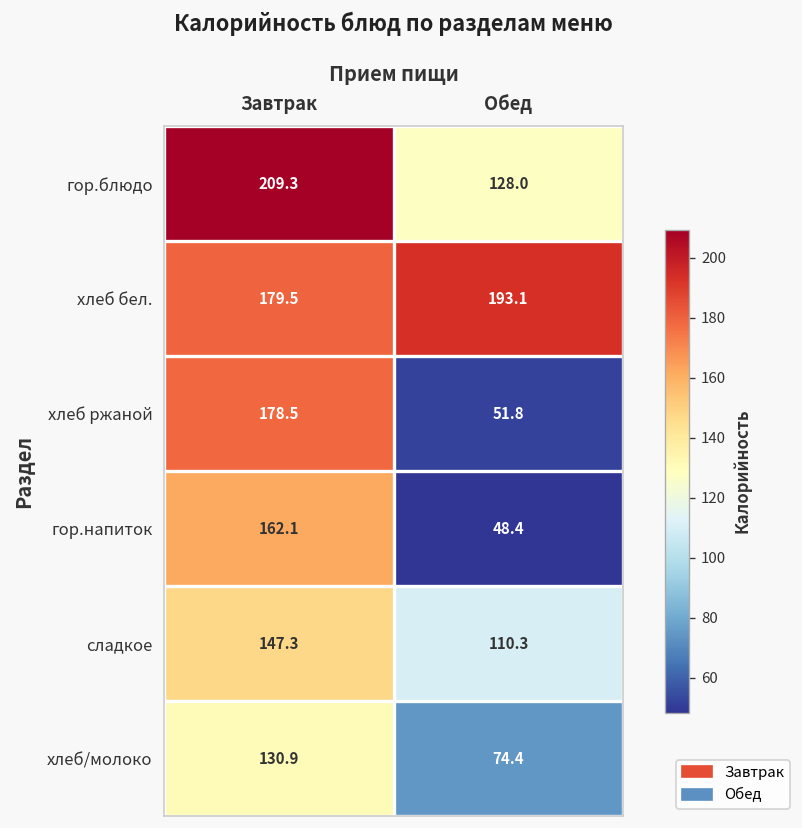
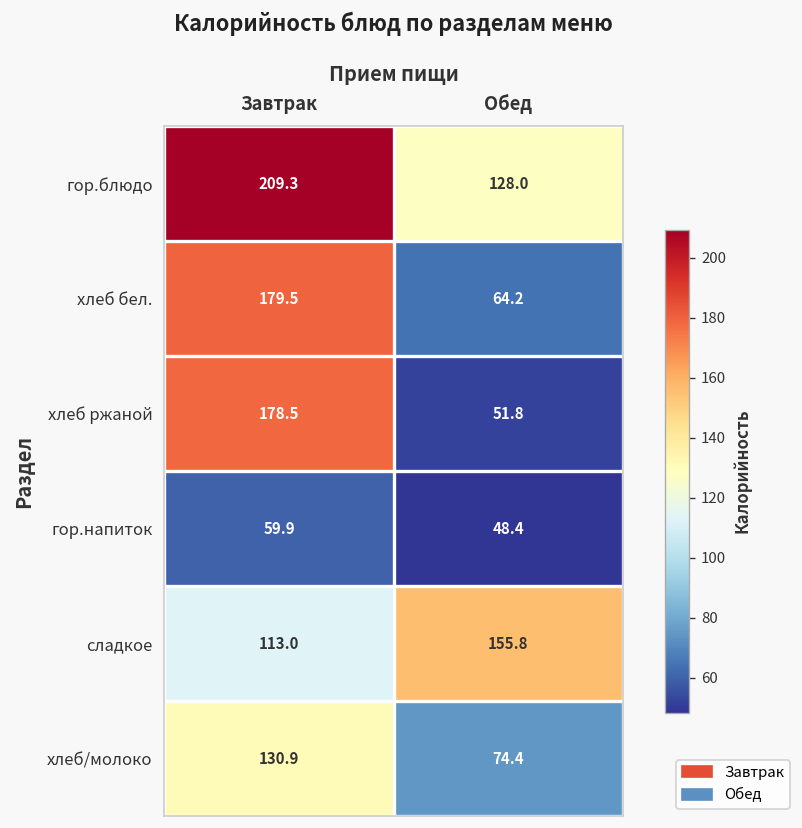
  {
    "гор.блюдо": {
      "Завтрак": 209.3,
      "Обед": 128.0
    },
    "хлеб бел.": {
      "Завтрак": 179.5,
-     "Обед": 193.1
+     "Обед": 64.2
    },
    "хлеб ржаной": {
      "Завтрак": 178.5,
      "Обед": 51.8
    },
    "гор.напиток": {
-     "Завтрак": 162.1,
+     "Завтрак": 59.9,
      "Обед": 48.4
    },
    "сладкое": {
-     "Завтрак": 147.3,
-     "Обед": 110.3
+     "Завтрак": 113.0,
+     "Обед": 155.8
    },
    "хлеб/молоко": {
      "Завтрак": 130.9,
      "Обед": 74.4
    }
  }
